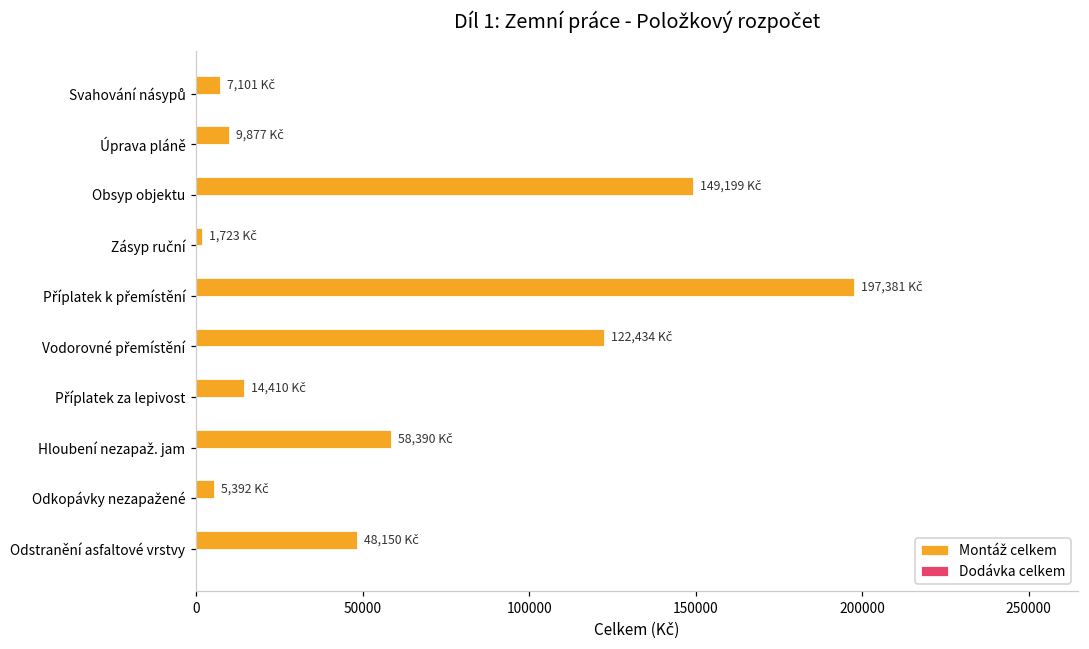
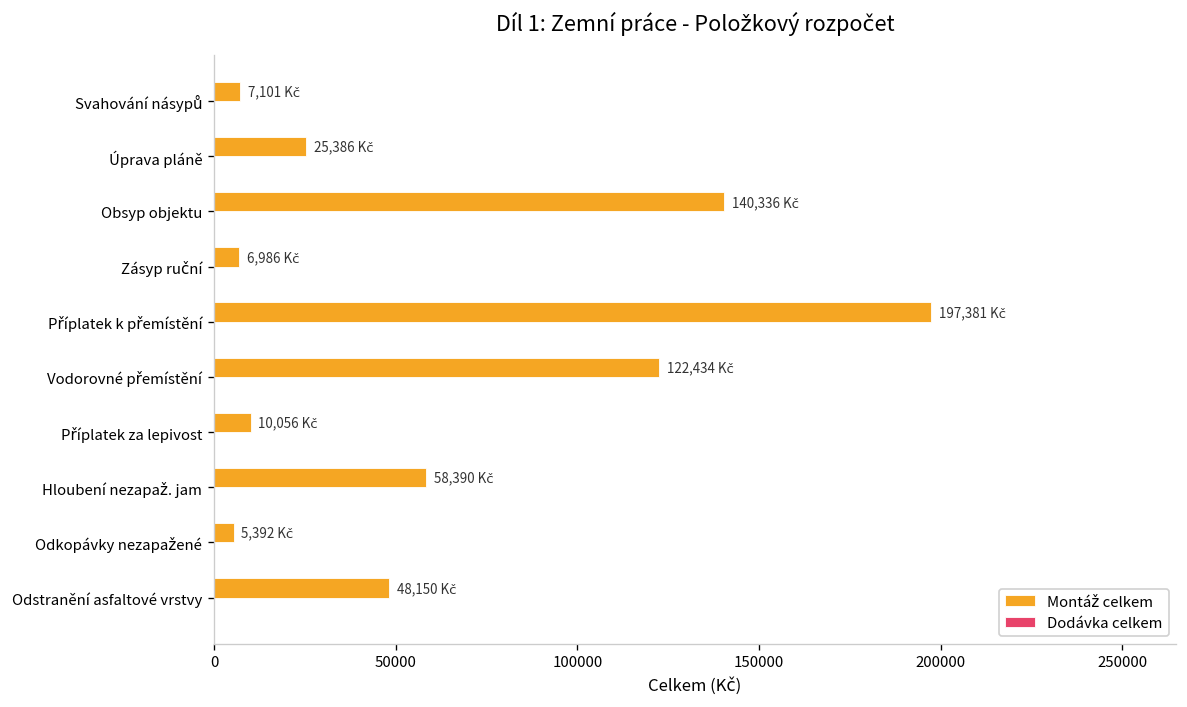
  {
    "Montáž celkem": {
      "Svahování násypů": "7,101",
-     "Úprava pláně": "9,877",
-     "Obsyp objektu": "149,199",
-     "Zásyp ruční": "1,723",
+     "Úprava pláně": "25,386",
+     "Obsyp objektu": "140,336",
+     "Zásyp ruční": "6,986",
      "Příplatek k přemístění": "197,381",
      "Vodorovné přemístění": "122,434",
-     "Příplatek za lepivost": "14,410",
+     "Příplatek za lepivost": "10,056",
      "Hloubení nezapaž. jam": "58,390",
      "Odkopávky nezapažené": "5,392",
      "Odstranění asfaltové vrstvy": "48,150"
    },
    "Dodávka celkem": {
      "Svahování násypů": "0",
      "Úprava pláně": "0",
      "Obsyp objektu": "0",
      "Zásyp ruční": "0",
      "Příplatek k přemístění": "0",
      "Vodorovné přemístění": "0",
      "Příplatek za lepivost": "0",
      "Hloubení nezapaž. jam": "0",
      "Odkopávky nezapažené": "0",
      "Odstranění asfaltové vrstvy": "0"
    }
  }
